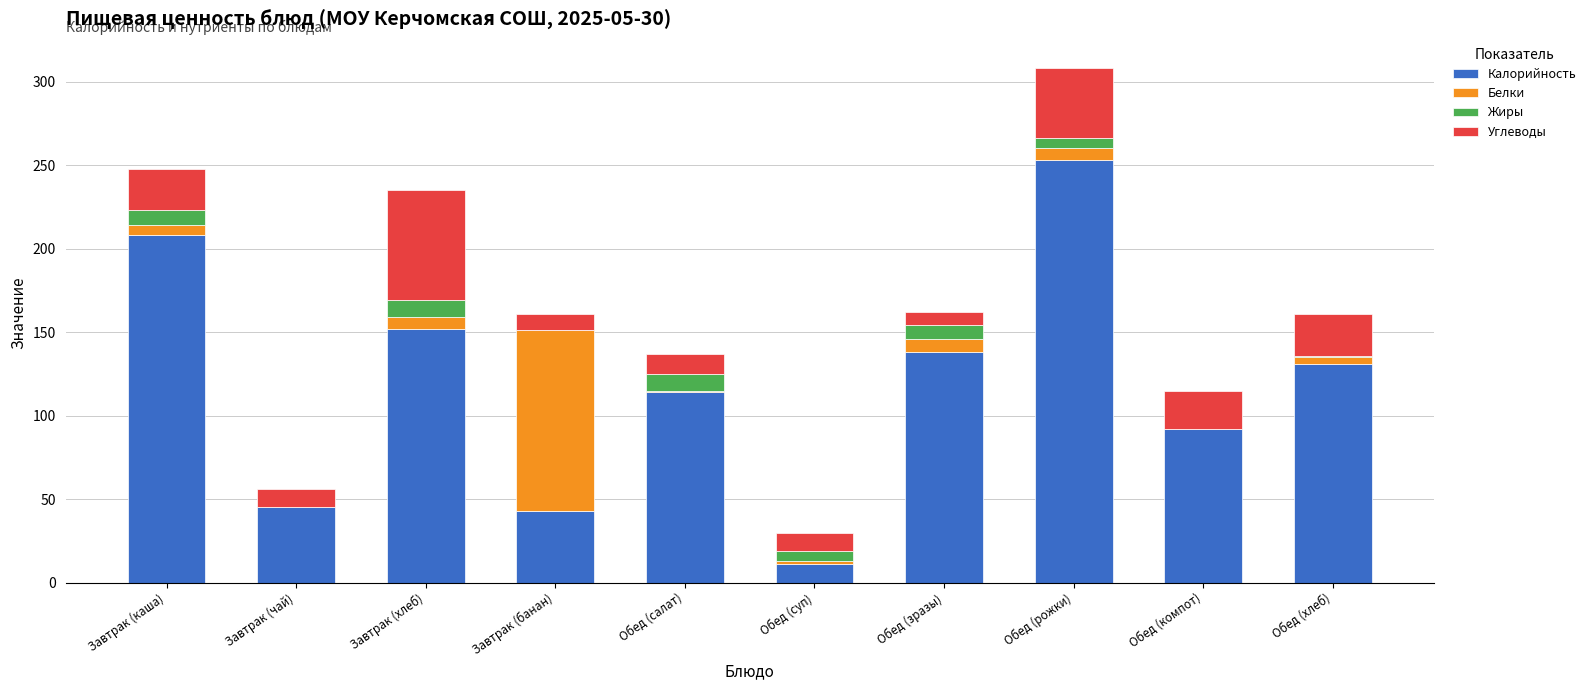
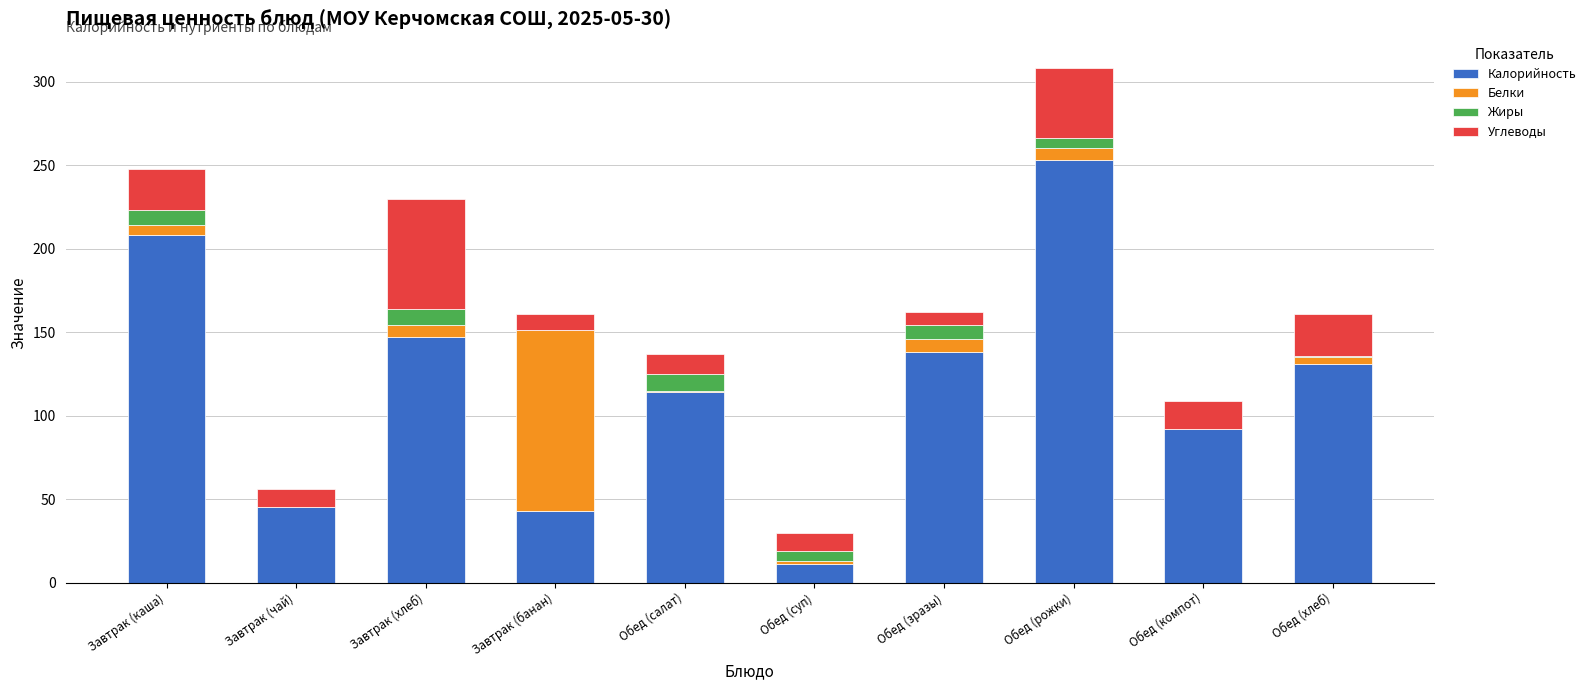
  {
    "Калорийность": {
      "Завтрак (каша)": 208,
      "Завтрак (чай)": 45,
-     "Завтрак (хлеб)": 152,
+     "Завтрак (хлеб)": 147,
      "Завтрак (банан)": 43,
      "Обед (салат)": 114,
      "Обед (суп)": 11,
      "Обед (зразы)": 138,
      "Обед (рожки)": 253,
      "Обед (компот)": 92,
      "Обед (хлеб)": 131
    },
    "Белки": {
      "Завтрак (каша)": 6,
      "Завтрак (чай)": 0,
      "Завтрак (хлеб)": 7,
      "Завтрак (банан)": 108,
      "Обед (суп)": 2,
      "Обед (зразы)": 8,
      "Обед (рожки)": 7,
      "Обед (компот)": 0,
      "Обед (хлеб)": 4
    },
    "Жиры": {
      "Завтрак (каша)": 9,
      "Завтрак (чай)": 0,
      "Завтрак (хлеб)": 10,
      "Завтрак (банан)": 0,
      "Обед (салат)": 10,
      "Обед (суп)": 6,
      "Обед (зразы)": 8,
      "Обед (рожки)": 6,
      "Обед (компот)": 0
    },
    "Углеводы": {
      "Завтрак (каша)": 25,
      "Завтрак (чай)": 11,
      "Завтрак (хлеб)": 66,
      "Завтрак (банан)": 10,
      "Обед (салат)": 12,
      "Обед (суп)": 11,
      "Обед (зразы)": 8,
      "Обед (рожки)": 42,
-     "Обед (компот)": 23,
+     "Обед (компот)": 17,
      "Обед (хлеб)": 25
    }
  }
